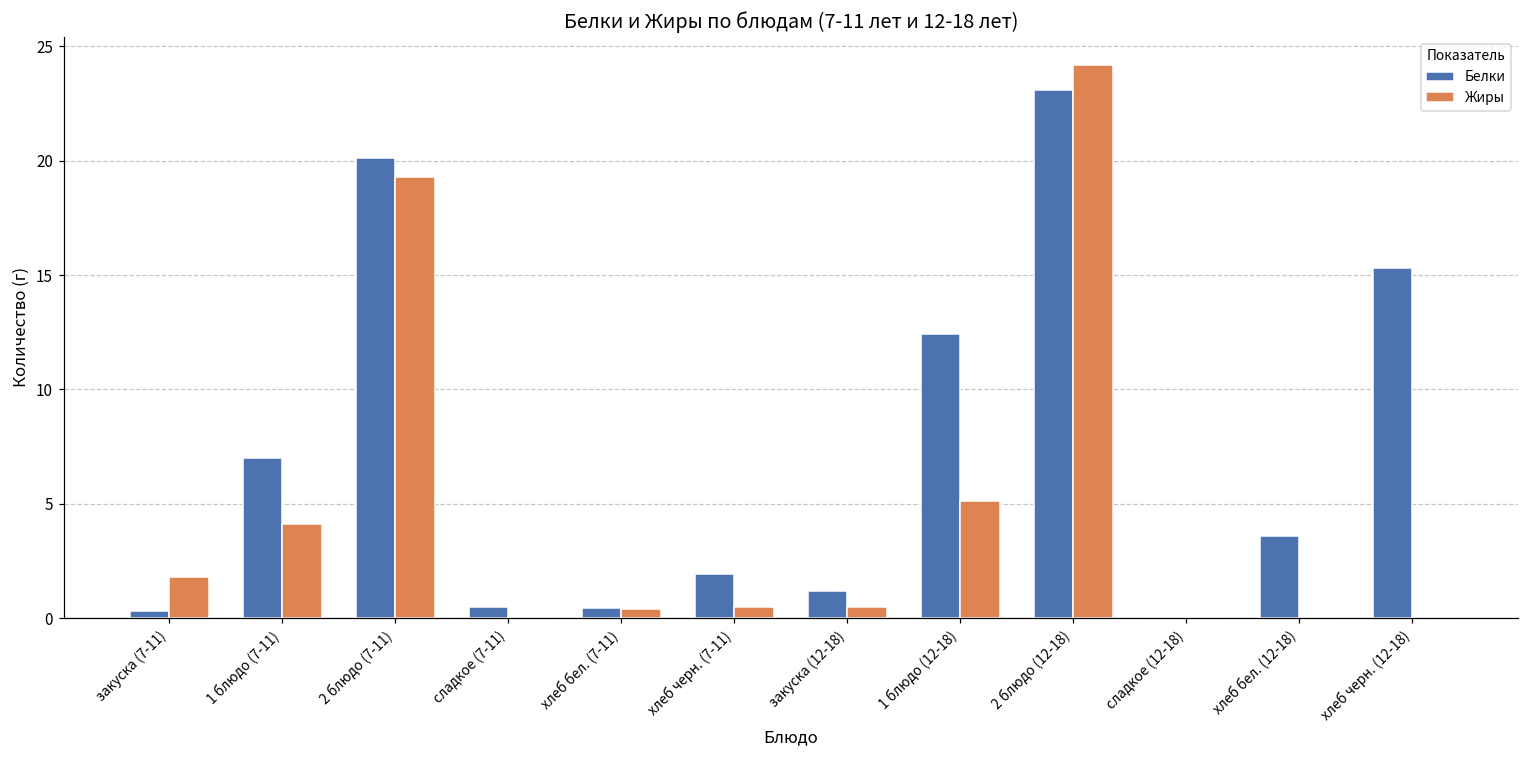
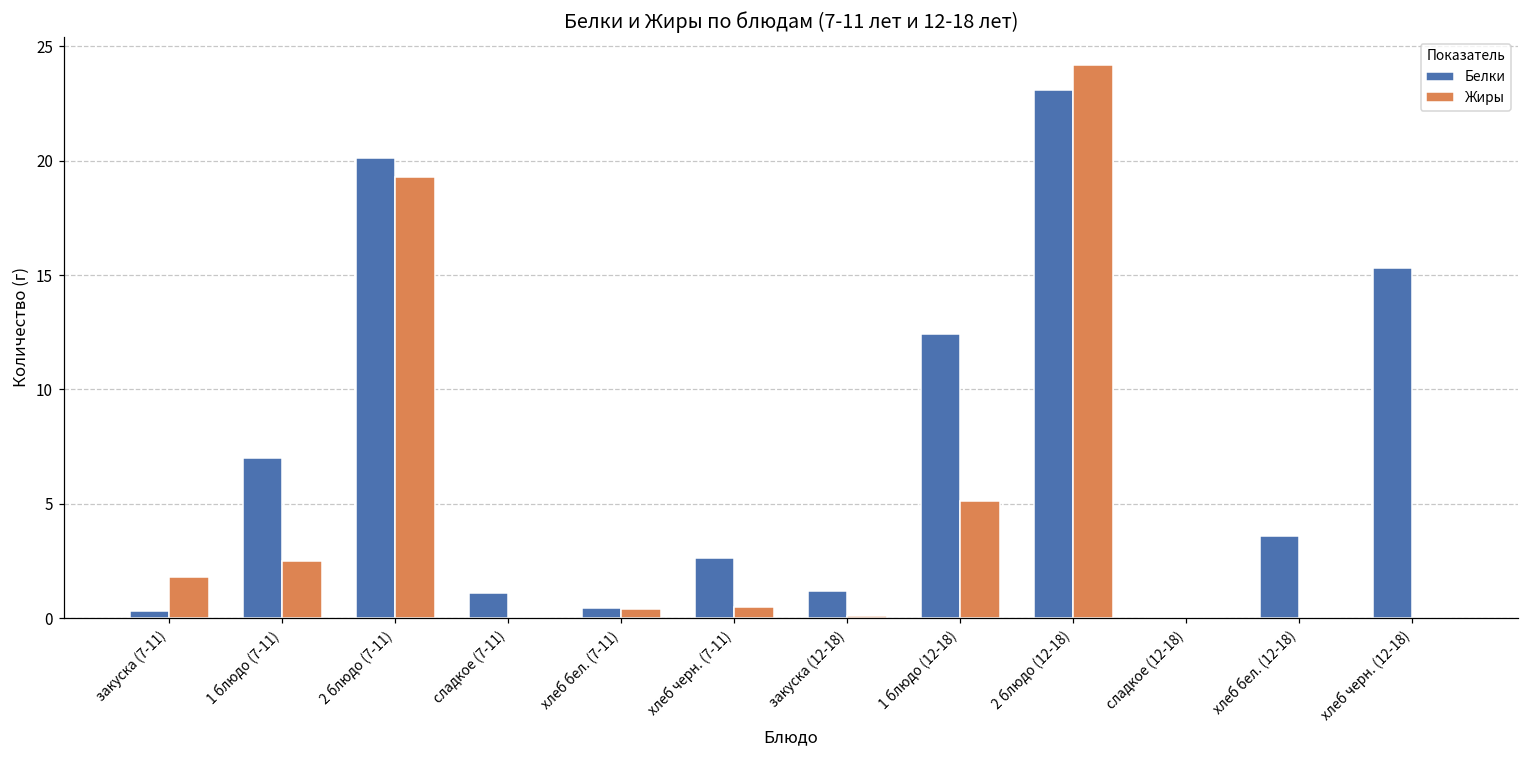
  {
    "Белки": {
      "закуска (7-11)": 0.3,
      "1 блюдо (7-11)": 7.0,
      "2 блюдо (7-11)": 20.1,
-     "сладкое (7-11)": 0.5,
+     "сладкое (7-11)": 1.1,
      "хлеб бел. (7-11)": 0.5,
-     "хлеб черн. (7-11)": 1.9,
+     "хлеб черн. (7-11)": 2.6,
      "закуска (12-18)": 1.2,
      "1 блюдо (12-18)": 12.4,
      "2 блюдо (12-18)": 23.1,
      "сладкое (12-18)": 0.0,
      "хлеб бел. (12-18)": 3.6,
      "хлеб черн. (12-18)": 15.3
    },
    "Жиры": {
      "закуска (7-11)": 1.8,
-     "1 блюдо (7-11)": 4.1,
+     "1 блюдо (7-11)": 2.5,
      "2 блюдо (7-11)": 19.3,
      "сладкое (7-11)": 0.0,
      "хлеб бел. (7-11)": 0.4,
      "хлеб черн. (7-11)": 0.5,
-     "закуска (12-18)": 0.5,
+     "закуска (12-18)": 0.1,
      "1 блюдо (12-18)": 5.1,
      "2 блюдо (12-18)": 24.2,
      "сладкое (12-18)": 0.0,
      "хлеб бел. (12-18)": 0.0,
      "хлеб черн. (12-18)": 0.0
    }
  }
